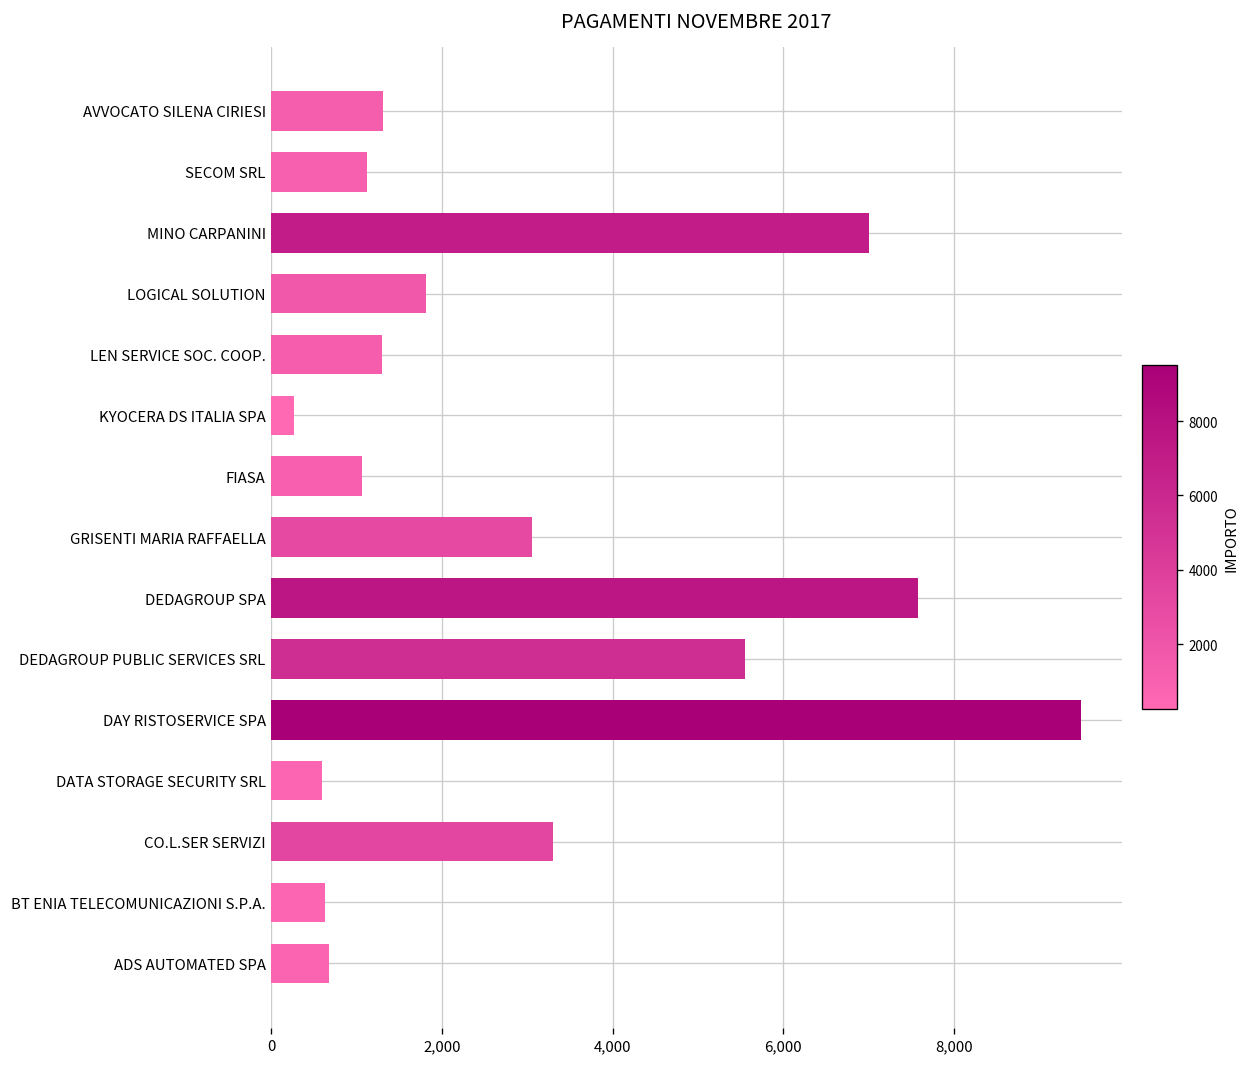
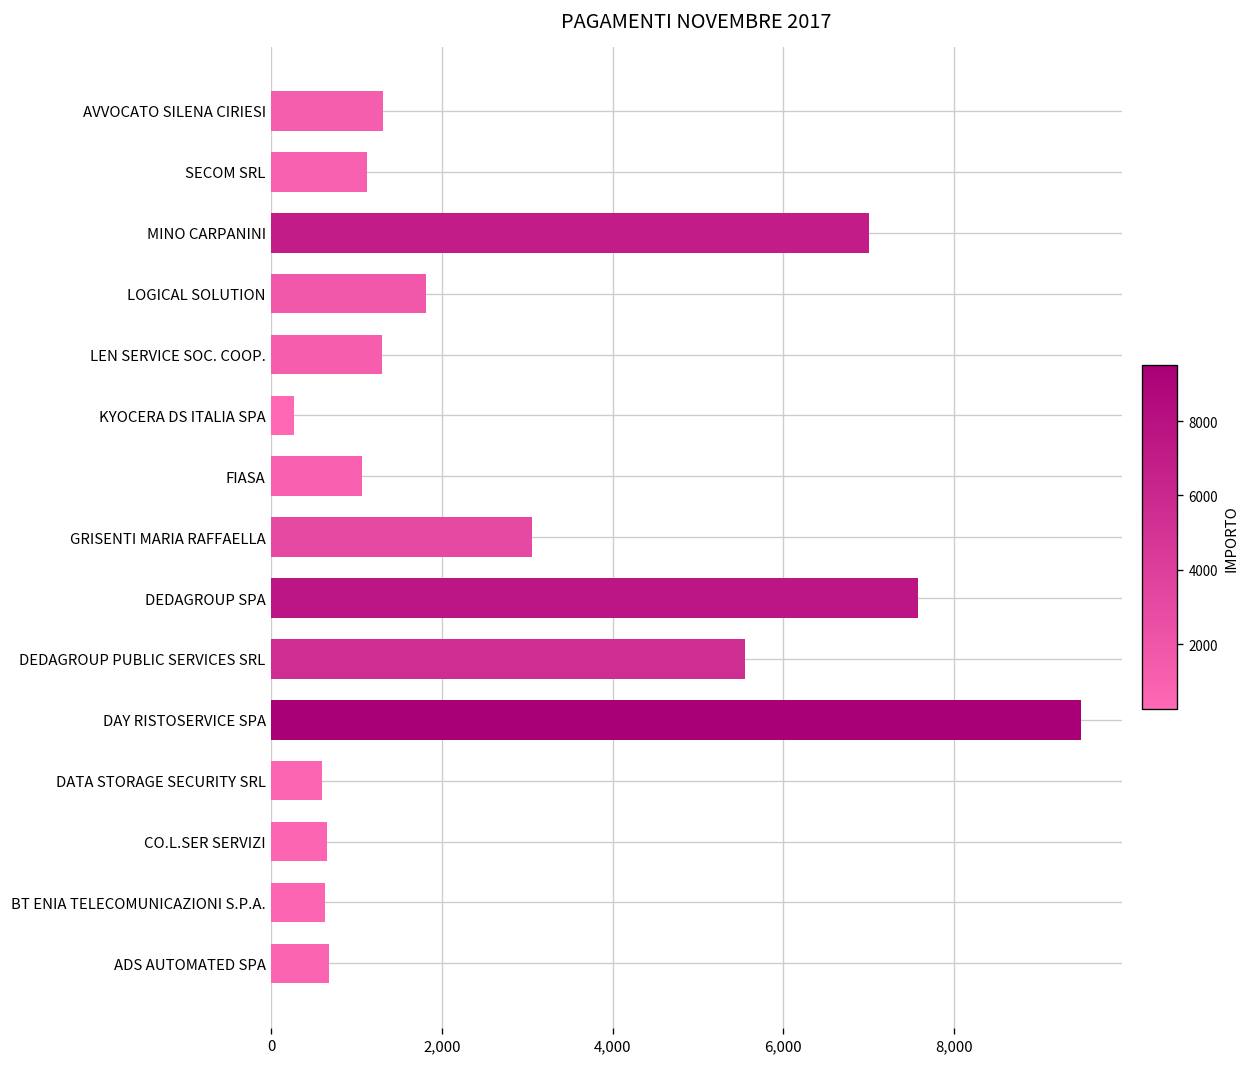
  {
    "AVVOCATO SILENA CIRIESI": "1,300",
    "SECOM SRL": "1,100",
    "MINO CARPANINI": "7,000",
    "LOGICAL SOLUTION": "1,800",
    "LEN SERVICE SOC. COOP.": "1,300",
    "KYOCERA DS ITALIA SPA": "300",
    "FIASA": "1,100",
    "GRISENTI MARIA RAFFAELLA": "3,100",
    "DEDAGROUP SPA": "7,600",
    "DEDAGROUP PUBLIC SERVICES SRL": "5,600",
    "DAY RISTOSERVICE SPA": "9,500",
    "DATA STORAGE SECURITY SRL": "600",
-   "CO.L.SER SERVIZI": "3,300",
+   "CO.L.SER SERVIZI": "700",
    "BT ENIA TELECOMUNICAZIONI S.P.A.": "600",
    "ADS AUTOMATED SPA": "700"
  }
